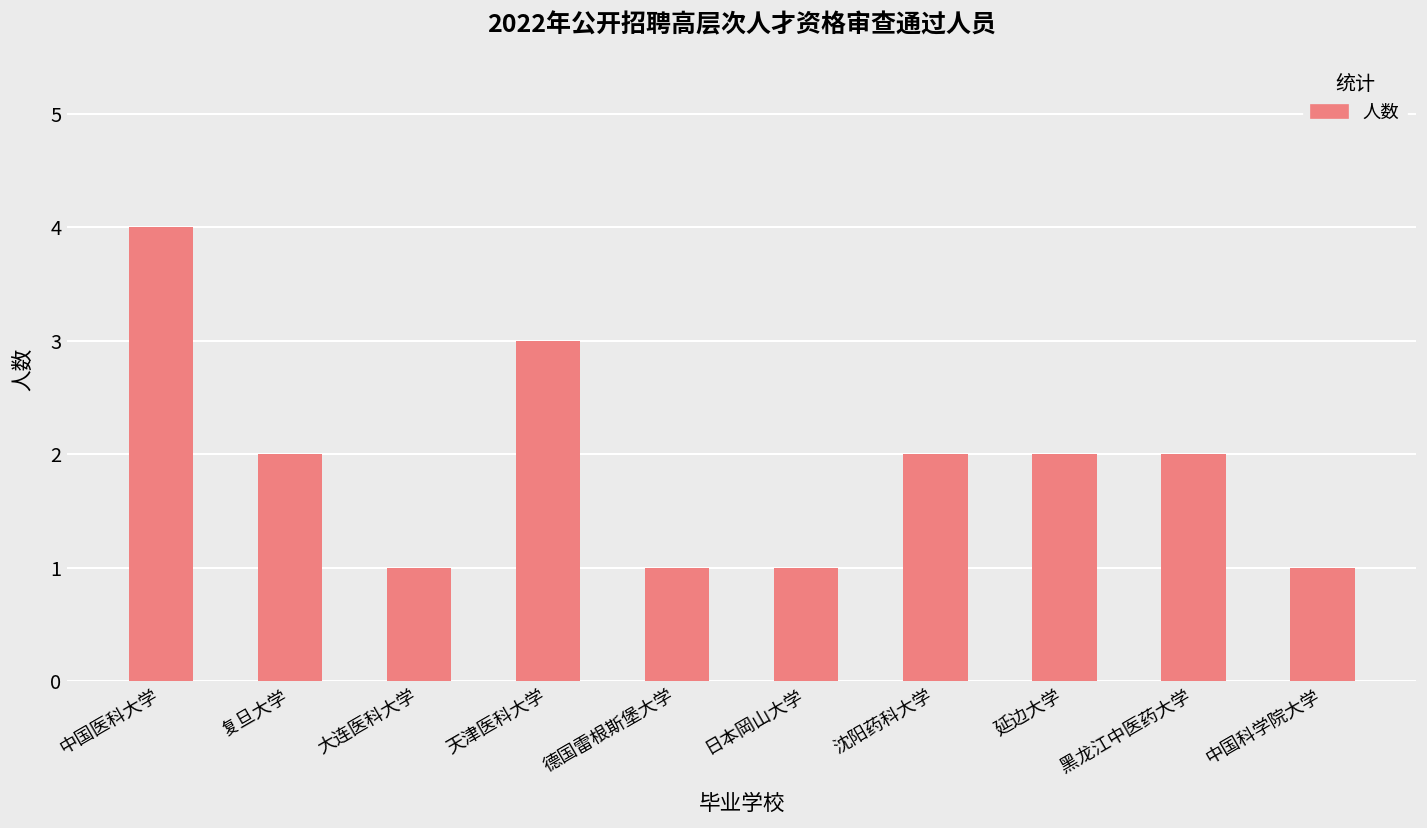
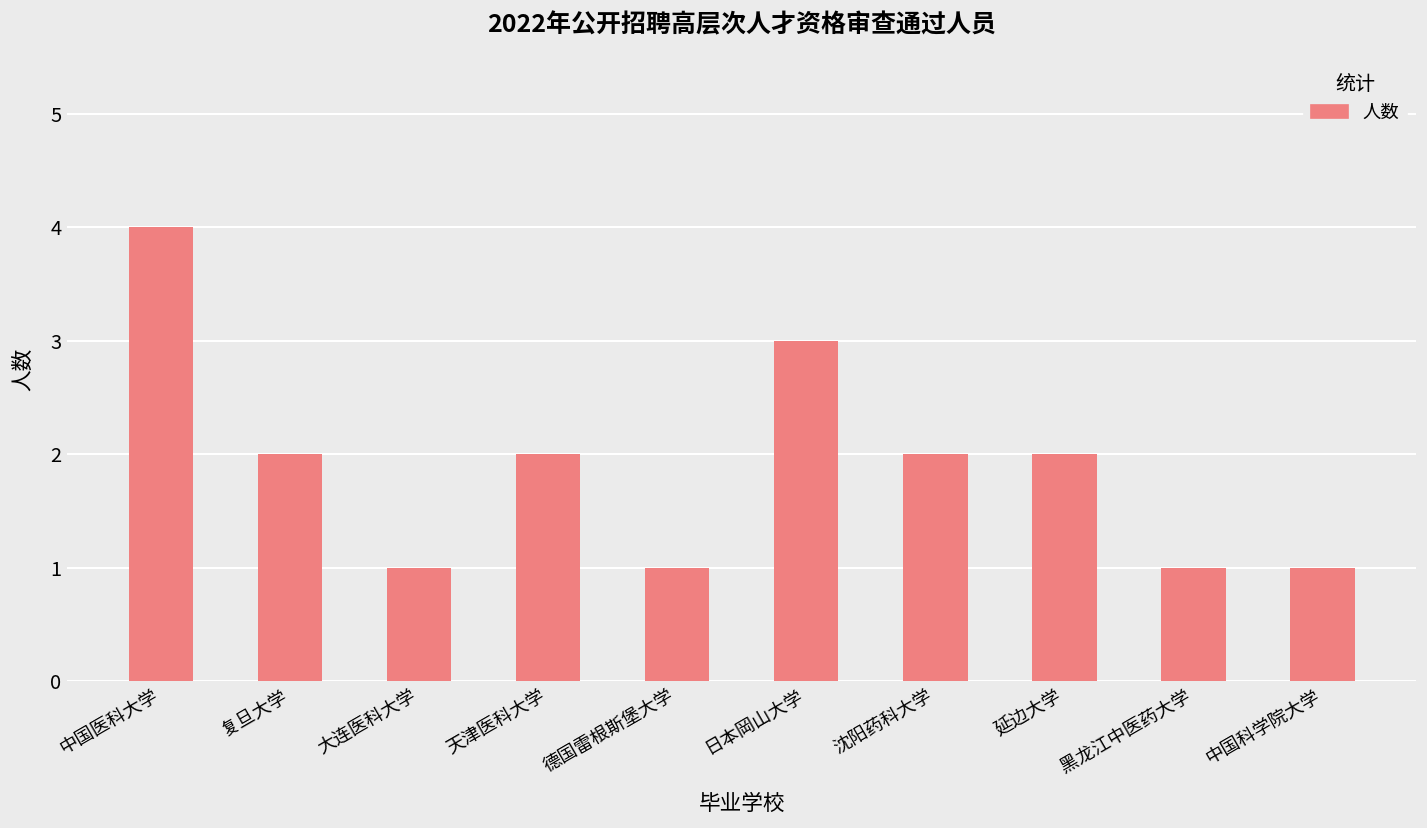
  {
    "中国医科大学": 4,
    "复旦大学": 2,
    "大连医科大学": 1,
-   "天津医科大学": 3,
+   "天津医科大学": 2,
    "德国雷根斯堡大学": 1,
-   "日本岡山大学": 1,
+   "日本岡山大学": 3,
    "沈阳药科大学": 2,
    "延边大学": 2,
-   "黑龙江中医药大学": 2,
+   "黑龙江中医药大学": 1,
    "中国科学院大学": 1
  }
